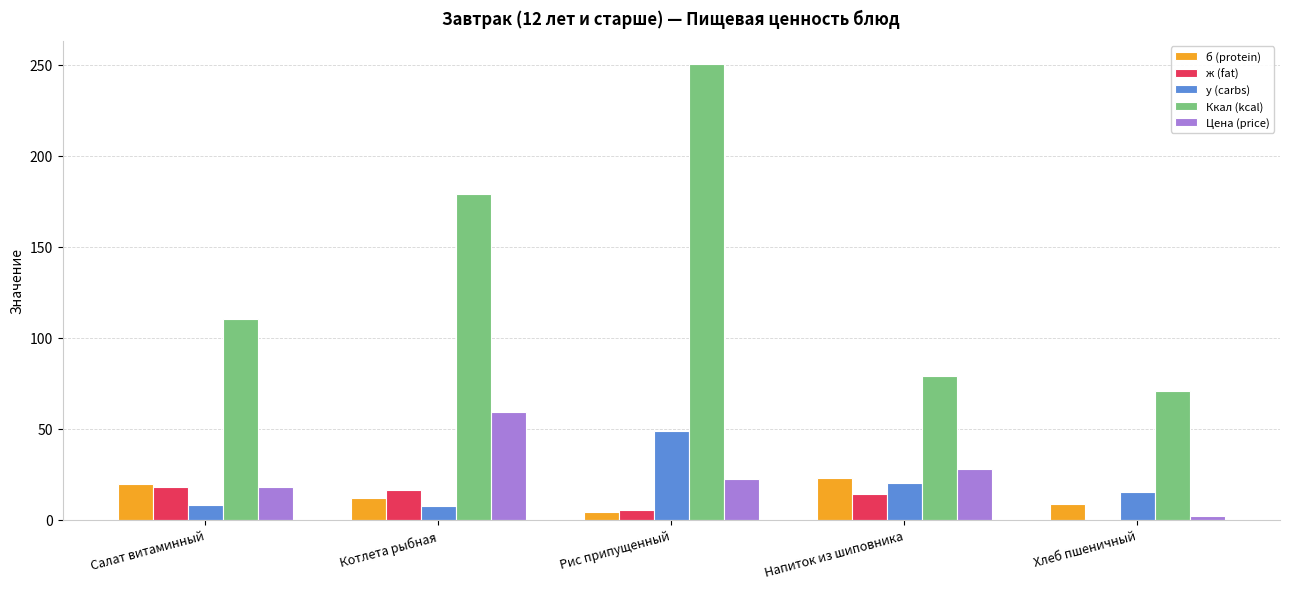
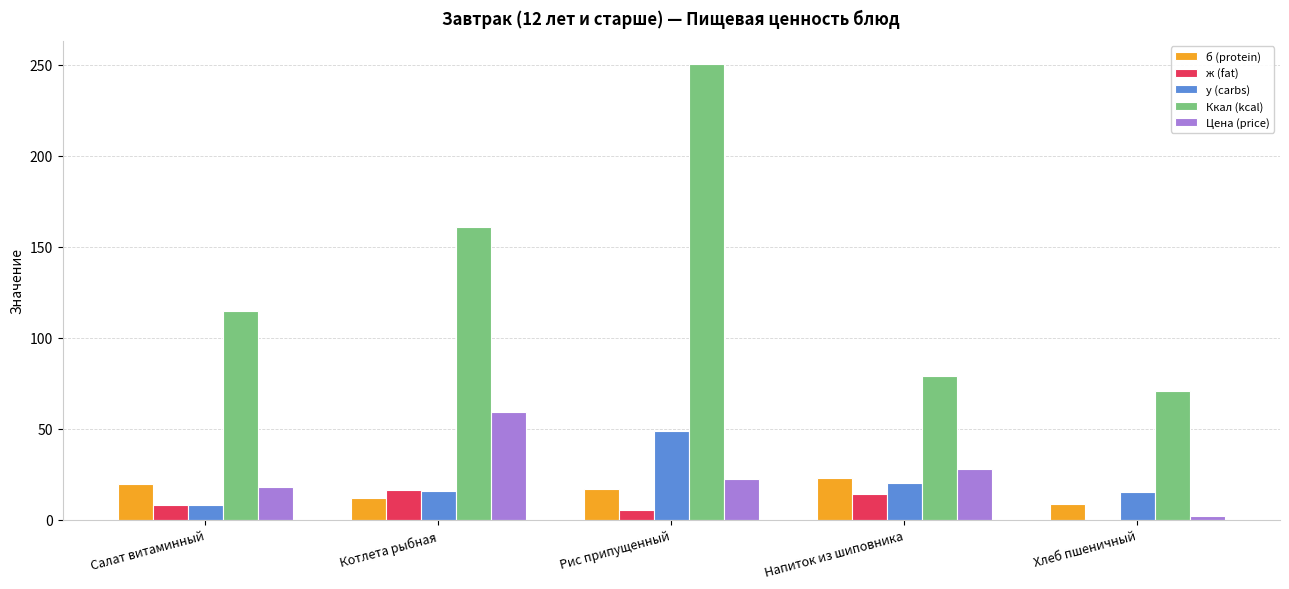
  {
    "б (protein)": {
      "Салат витаминный": 19,
      "Котлета рыбная": 12,
-     "Рис припущенный": 4,
+     "Рис припущенный": 17,
      "Напиток из шиповника": 23,
      "Хлеб пшеничный": 9
    },
    "ж (fat)": {
-     "Салат витаминный": 18,
+     "Салат витаминный": 8,
      "Котлета рыбная": 16,
      "Рис припущенный": 6,
      "Напиток из шиповника": 14
    },
    "у (carbs)": {
      "Салат витаминный": 8,
-     "Котлета рыбная": 8,
+     "Котлета рыбная": 16,
      "Рис припущенный": 49,
      "Напиток из шиповника": 20,
      "Хлеб пшеничный": 15
    },
    "Ккал (kcal)": {
-     "Салат витаминный": 110,
-     "Котлета рыбная": 179,
+     "Салат витаминный": 115,
+     "Котлета рыбная": 161,
      "Рис припущенный": 251,
      "Напиток из шиповника": 79,
      "Хлеб пшеничный": 71
    },
    "Цена (price)": {
      "Салат витаминный": 18,
      "Котлета рыбная": 59,
      "Рис припущенный": 22,
      "Напиток из шиповника": 28,
      "Хлеб пшеничный": 2
    }
  }
